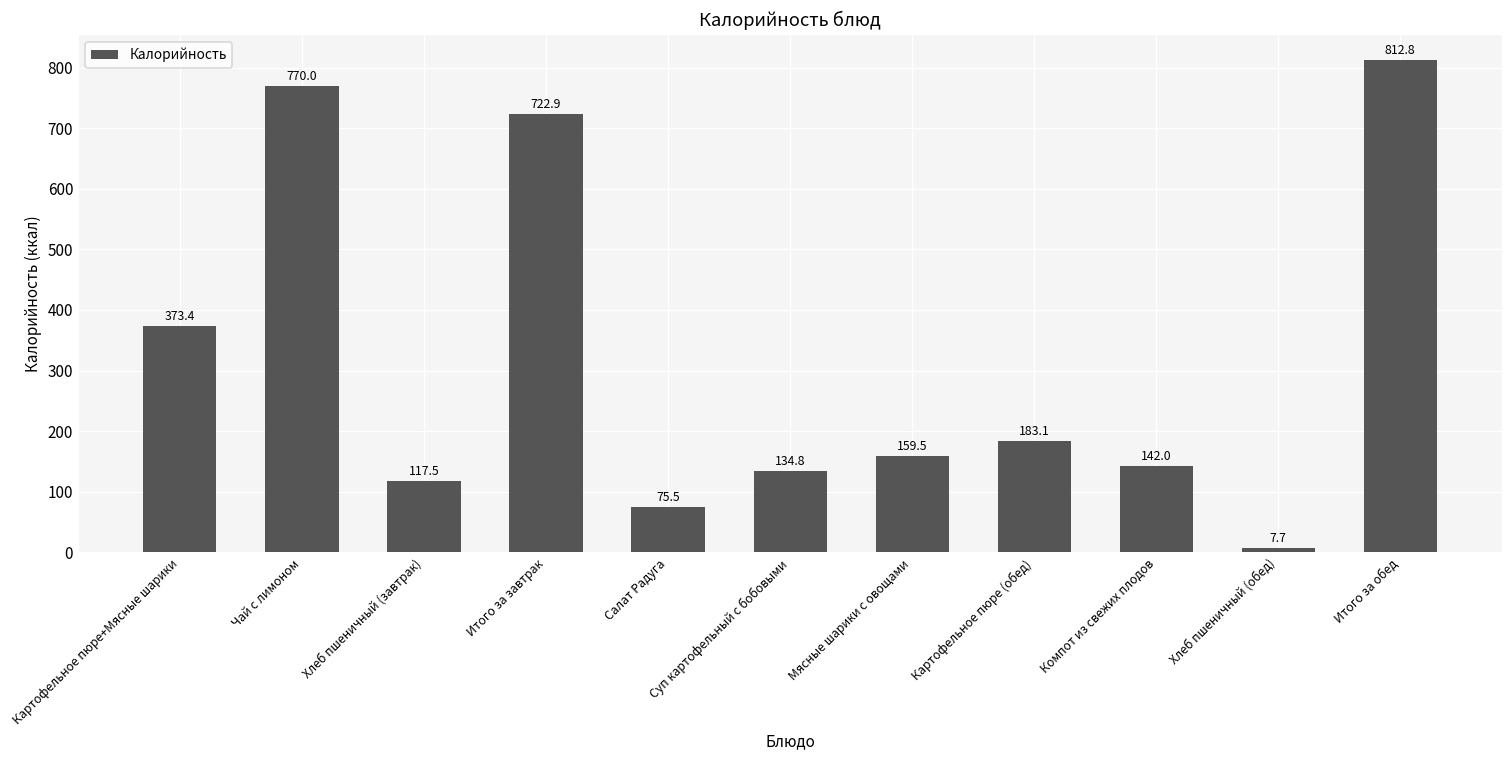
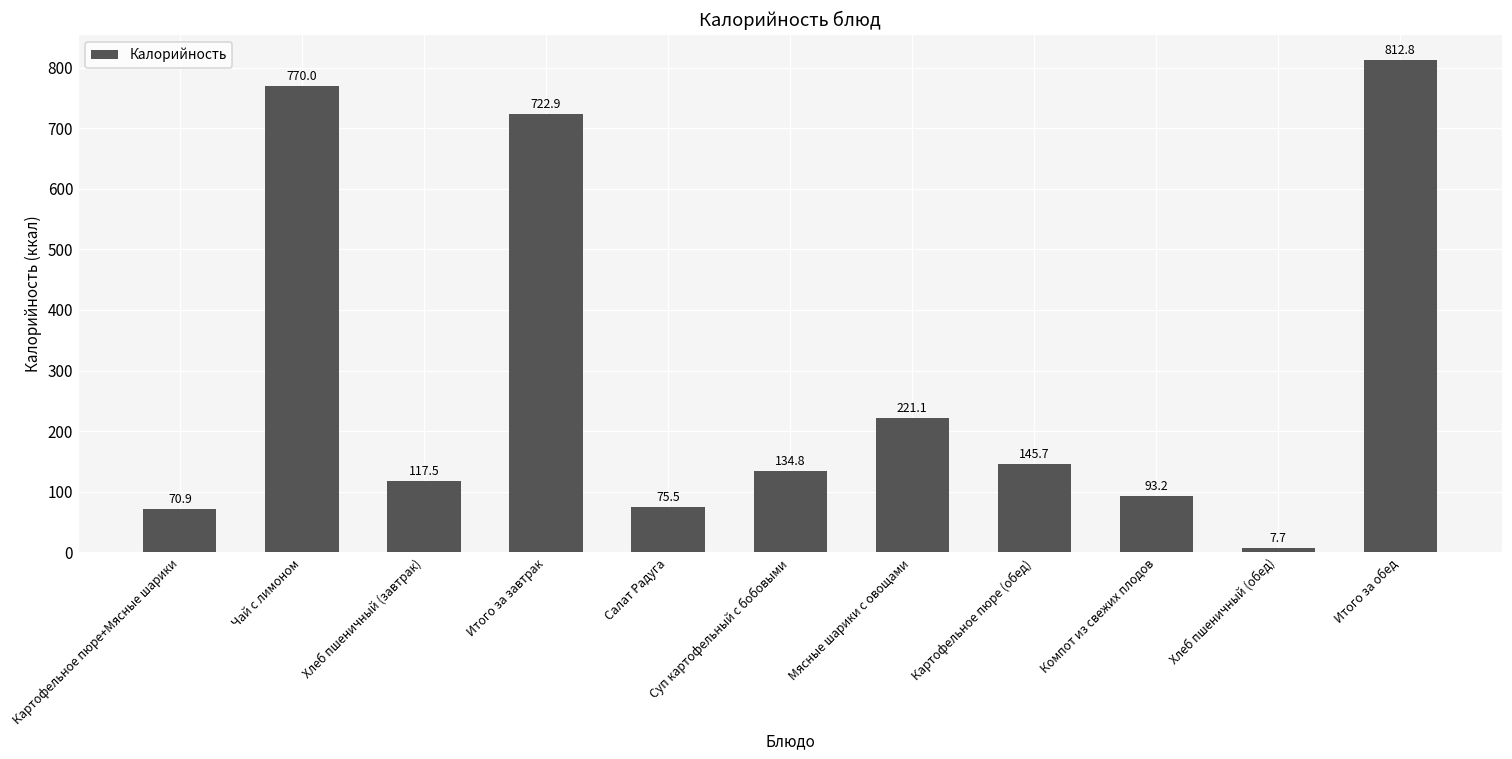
  {
-   "Картофельное пюре+Мясные шарики": 373.4,
+   "Картофельное пюре+Мясные шарики": 70.9,
    "Чай с лимоном": 770.0,
    "Хлеб пшеничный (завтрак)": 117.5,
    "Итого за завтрак": 722.9,
    "Салат Радуга": 75.5,
    "Суп картофельный с бобовыми": 134.8,
-   "Мясные шарики с овощами": 159.5,
-   "Картофельное пюре (обед)": 183.1,
-   "Компот из свежих плодов": 142.0,
+   "Мясные шарики с овощами": 221.1,
+   "Картофельное пюре (обед)": 145.7,
+   "Компот из свежих плодов": 93.2,
    "Хлеб пшеничный (обед)": 7.7,
    "Итого за обед": 812.8
  }
